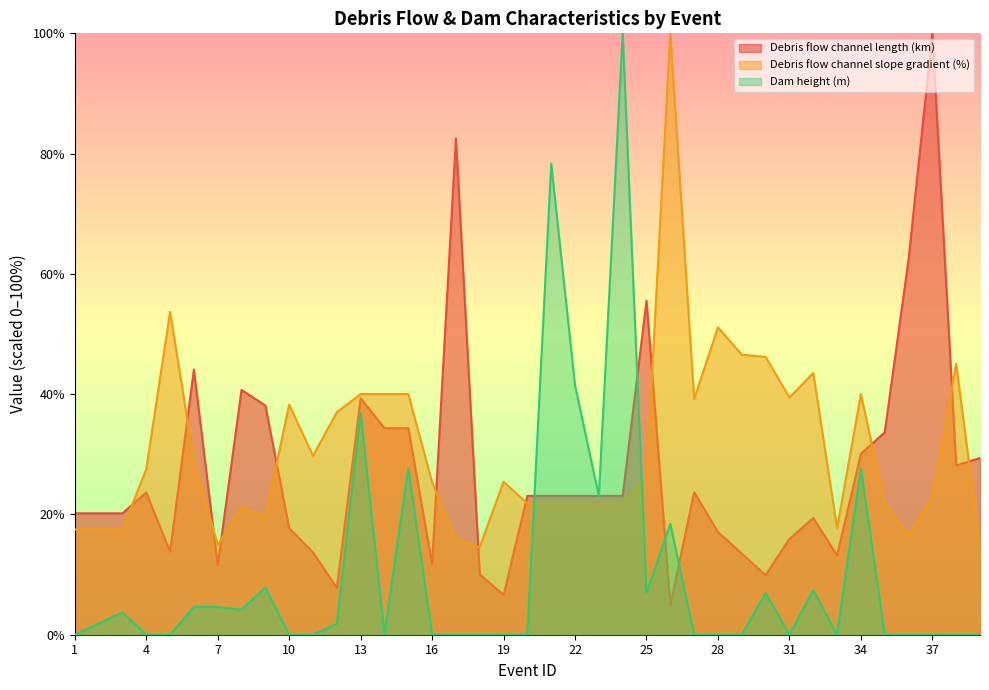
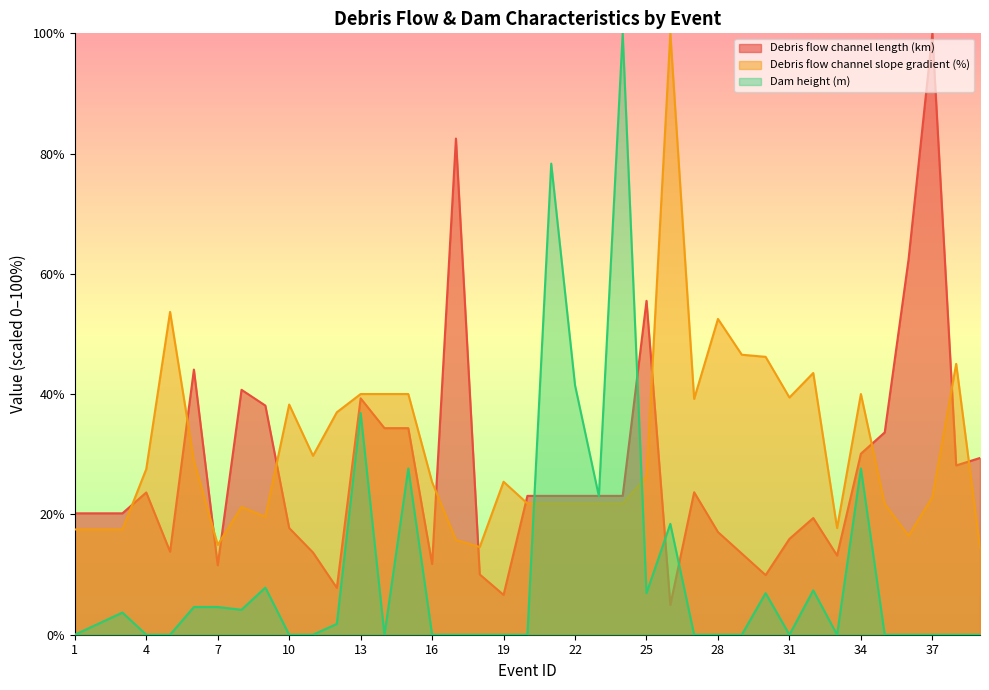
  {
    "Debris flow channel length (km)": {
      "1": "20%",
      "4": "24%",
      "7": "12%",
      "10": "18%",
      "13": "39%",
      "16": "12%",
      "19": "7%",
      "22": "23%",
      "25": "56%",
      "28": "17%",
      "31": "16%",
      "34": "30%",
      "37": "100%"
    },
    "Debris flow channel slope gradient (%)": {
      "1": "18%",
      "4": "28%",
      "7": "15%",
      "10": "38%",
      "13": "40%",
      "16": "25%",
      "19": "25%",
      "22": "22%",
      "25": "26%",
-     "28": "51%",
+     "28": "53%",
      "31": "39%",
      "34": "40%",
      "37": "23%"
    },
    "Dam height (m)": {
      "1": "0%",
      "4": "0%",
      "7": "5%",
      "10": "0%",
      "13": "37%",
      "16": "0%",
      "19": "0%",
      "22": "41%",
      "25": "7%",
      "28": "0%",
      "31": "0%",
      "34": "28%",
      "37": "0%"
    }
  }
